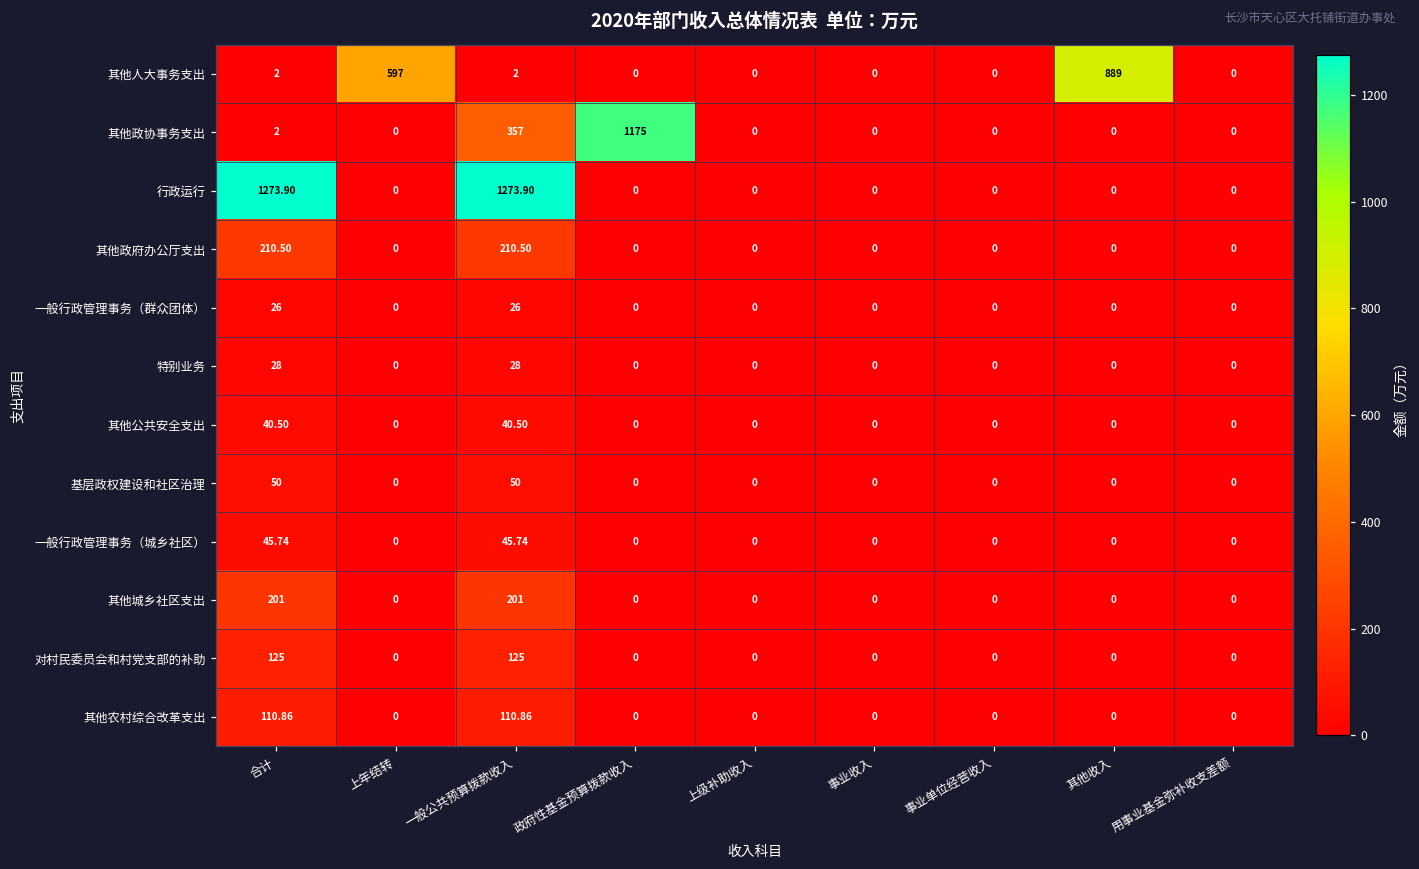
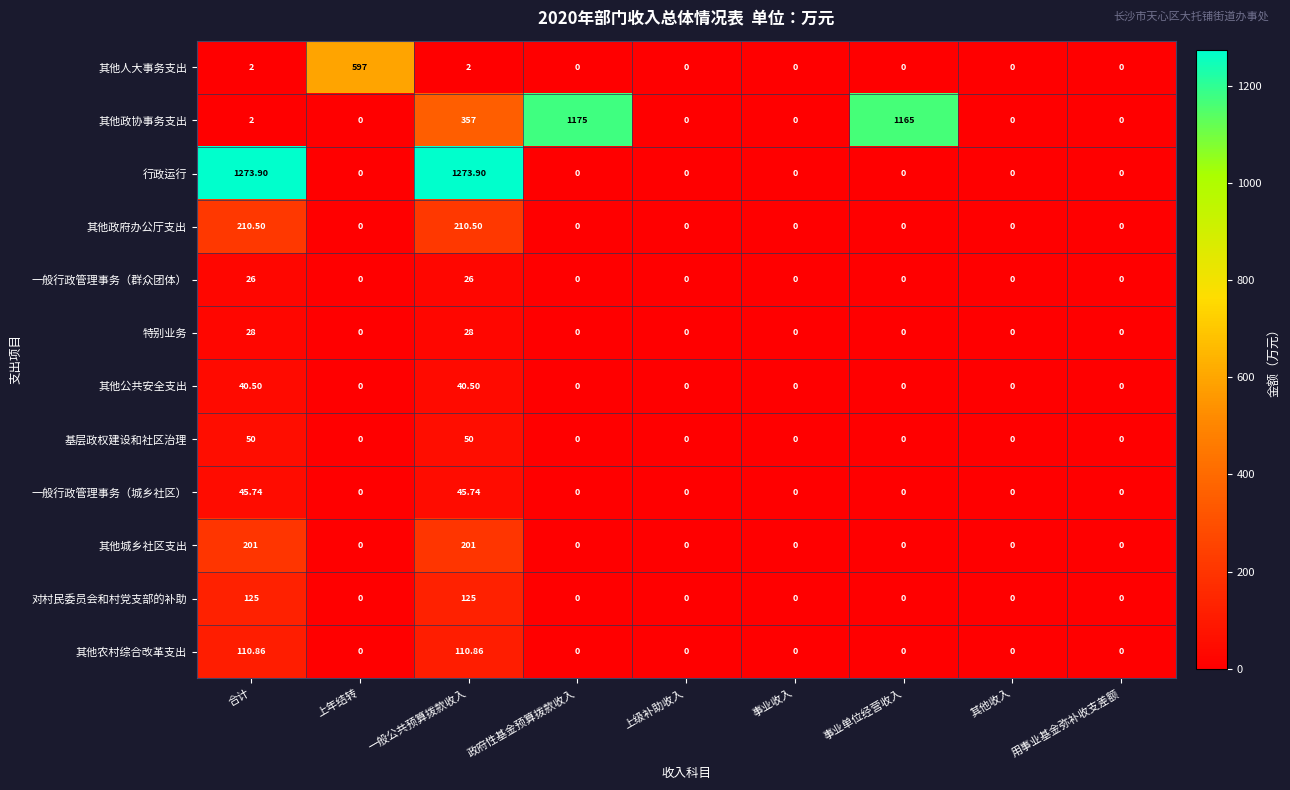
  {
    "其他人大事务支出": {
      "合计": 2,
      "上年结转": 597,
      "一般公共预算拨款收入": 2,
      "政府性基金预算拨款收入": 0,
      "上级补助收入": 0,
      "事业收入": 0,
      "事业单位经营收入": 0,
-     "其他收入": 889,
+     "其他收入": 0,
      "用事业基金弥补收支差额": 0
    },
    "其他政协事务支出": {
      "合计": 2,
      "上年结转": 0,
      "一般公共预算拨款收入": 357,
      "政府性基金预算拨款收入": 1175,
      "上级补助收入": 0,
      "事业收入": 0,
-     "事业单位经营收入": 0,
+     "事业单位经营收入": 1165,
      "其他收入": 0,
      "用事业基金弥补收支差额": 0
    },
    "行政运行": {
      "合计": 1273.90,
      "上年结转": 0,
      "一般公共预算拨款收入": 1273.90,
      "政府性基金预算拨款收入": 0,
      "上级补助收入": 0,
      "事业收入": 0,
      "事业单位经营收入": 0,
      "其他收入": 0,
      "用事业基金弥补收支差额": 0
    },
    "其他政府办公厅支出": {
      "合计": 210.50,
      "上年结转": 0,
      "一般公共预算拨款收入": 210.50,
      "政府性基金预算拨款收入": 0,
      "上级补助收入": 0,
      "事业收入": 0,
      "事业单位经营收入": 0,
      "其他收入": 0,
      "用事业基金弥补收支差额": 0
    },
    "一般行政管理事务（群众团体）": {
      "合计": 26,
      "上年结转": 0,
      "一般公共预算拨款收入": 26,
      "政府性基金预算拨款收入": 0,
      "上级补助收入": 0,
      "事业收入": 0,
      "事业单位经营收入": 0,
      "其他收入": 0,
      "用事业基金弥补收支差额": 0
    },
    "特别业务": {
      "合计": 28,
      "上年结转": 0,
      "一般公共预算拨款收入": 28,
      "政府性基金预算拨款收入": 0,
      "上级补助收入": 0,
      "事业收入": 0,
      "事业单位经营收入": 0,
      "其他收入": 0,
      "用事业基金弥补收支差额": 0
    },
    "其他公共安全支出": {
      "合计": 40.50,
      "上年结转": 0,
      "一般公共预算拨款收入": 40.50,
      "政府性基金预算拨款收入": 0,
      "上级补助收入": 0,
      "事业收入": 0,
      "事业单位经营收入": 0,
      "其他收入": 0,
      "用事业基金弥补收支差额": 0
    },
    "基层政权建设和社区治理": {
      "合计": 50,
      "上年结转": 0,
      "一般公共预算拨款收入": 50,
      "政府性基金预算拨款收入": 0,
      "上级补助收入": 0,
      "事业收入": 0,
      "事业单位经营收入": 0,
      "其他收入": 0,
      "用事业基金弥补收支差额": 0
    },
    "一般行政管理事务（城乡社区）": {
      "合计": 45.74,
      "上年结转": 0,
      "一般公共预算拨款收入": 45.74,
      "政府性基金预算拨款收入": 0,
      "上级补助收入": 0,
      "事业收入": 0,
      "事业单位经营收入": 0,
      "其他收入": 0,
      "用事业基金弥补收支差额": 0
    },
    "其他城乡社区支出": {
      "合计": 201,
      "上年结转": 0,
      "一般公共预算拨款收入": 201,
      "政府性基金预算拨款收入": 0,
      "上级补助收入": 0,
      "事业收入": 0,
      "事业单位经营收入": 0,
      "其他收入": 0,
      "用事业基金弥补收支差额": 0
    },
    "对村民委员会和村党支部的补助": {
      "合计": 125,
      "上年结转": 0,
      "一般公共预算拨款收入": 125,
      "政府性基金预算拨款收入": 0,
      "上级补助收入": 0,
      "事业收入": 0,
      "事业单位经营收入": 0,
      "其他收入": 0,
      "用事业基金弥补收支差额": 0
    },
    "其他农村综合改革支出": {
      "合计": 110.86,
      "上年结转": 0,
      "一般公共预算拨款收入": 110.86,
      "政府性基金预算拨款收入": 0,
      "上级补助收入": 0,
      "事业收入": 0,
      "事业单位经营收入": 0,
      "其他收入": 0,
      "用事业基金弥补收支差额": 0
    }
  }
